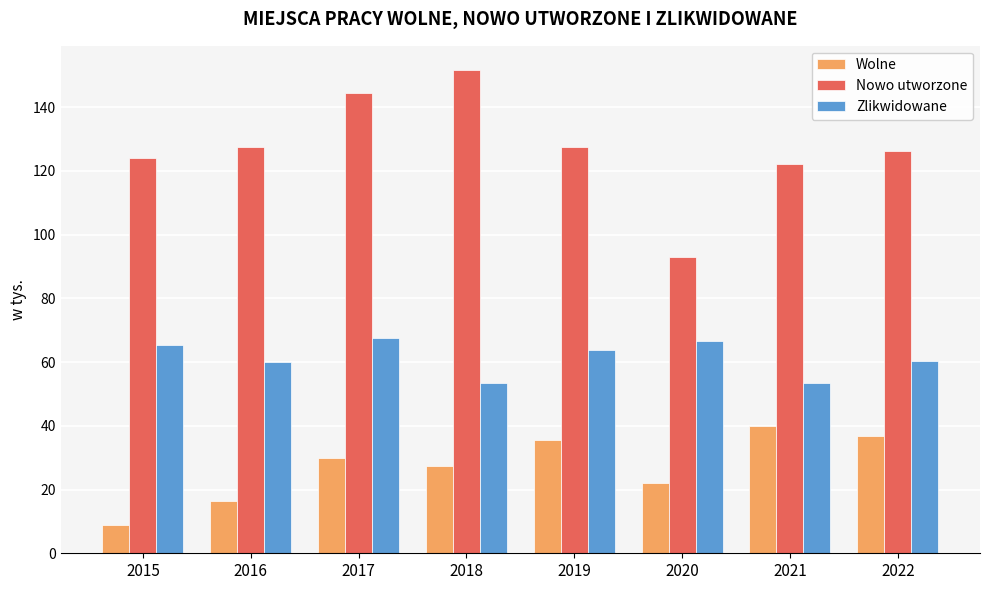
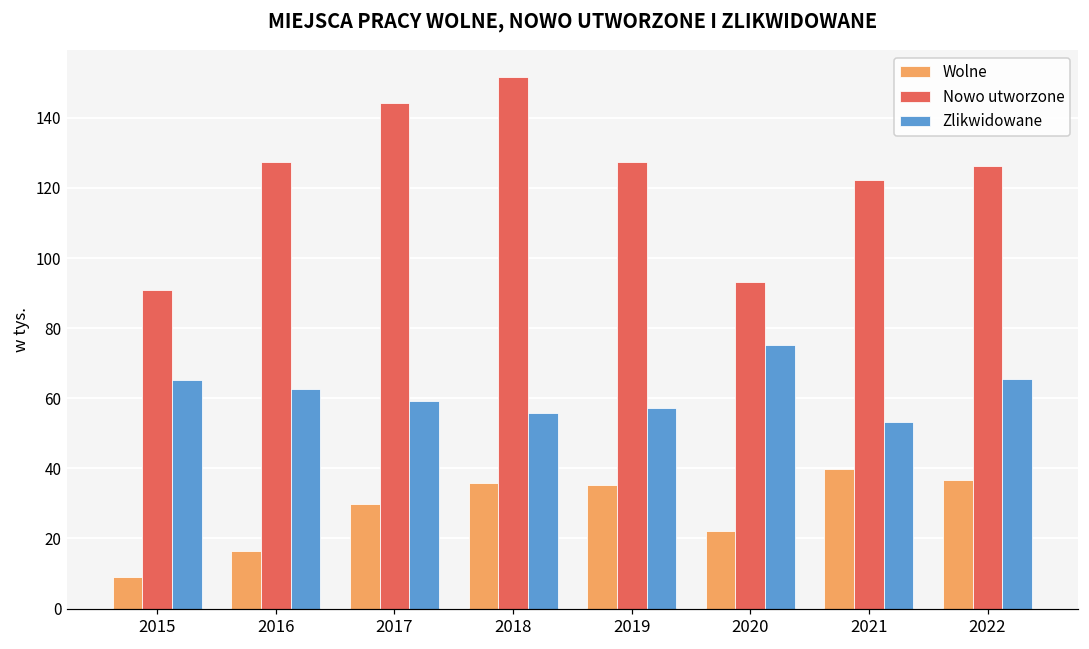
  {
    "Wolne": {
      "2015": 9,
      "2016": 16,
      "2017": 30,
-     "2018": 27,
+     "2018": 36,
      "2019": 35,
      "2020": 22,
      "2021": 40,
      "2022": 37
    },
    "Nowo utworzone": {
-     "2015": 124,
+     "2015": 91,
      "2016": 128,
      "2017": 144,
      "2018": 152,
      "2019": 127,
      "2020": 93,
      "2021": 122,
      "2022": 126
    },
    "Zlikwidowane": {
      "2015": 65,
-     "2016": 60,
-     "2017": 68,
-     "2018": 53,
-     "2019": 64,
-     "2020": 67,
+     "2016": 63,
+     "2017": 59,
+     "2018": 56,
+     "2019": 57,
+     "2020": 75,
      "2021": 53,
-     "2022": 60
+     "2022": 65
    }
  }
